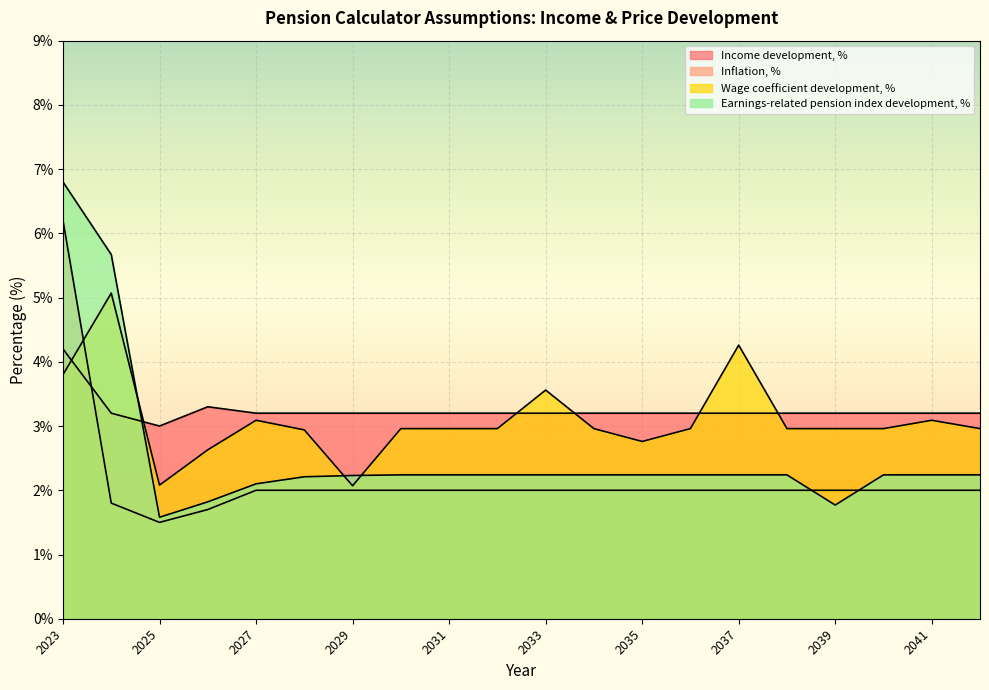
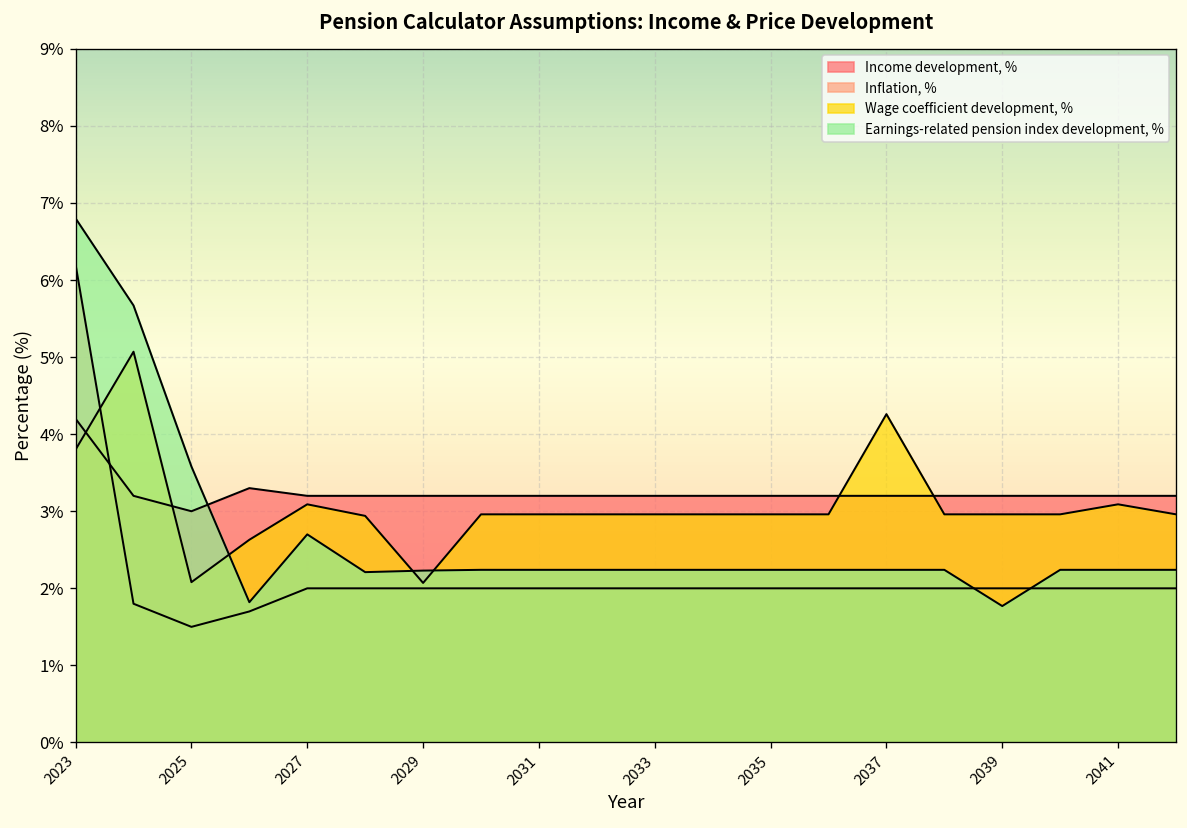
  {
    "Wage coefficient development, %": {
      "2023": "3.8%",
      "2025": "2.1%",
      "2027": "3.1%",
      "2029": "2.1%",
      "2031": "3.0%",
-     "2033": "3.6%",
-     "2035": "2.8%",
+     "2033": "3.0%",
+     "2035": "3.0%",
      "2037": "4.3%",
      "2039": "3.0%",
      "2041": "3.1%"
    },
    "Earnings-related pension index development, %": {
      "2023": "6.8%",
-     "2025": "1.6%",
-     "2027": "2.1%",
+     "2025": "3.6%",
+     "2027": "2.7%",
      "2029": "2.2%",
      "2031": "2.2%",
      "2033": "2.2%",
      "2035": "2.2%",
      "2037": "2.2%",
      "2039": "1.8%",
      "2041": "2.2%"
    }
  }
